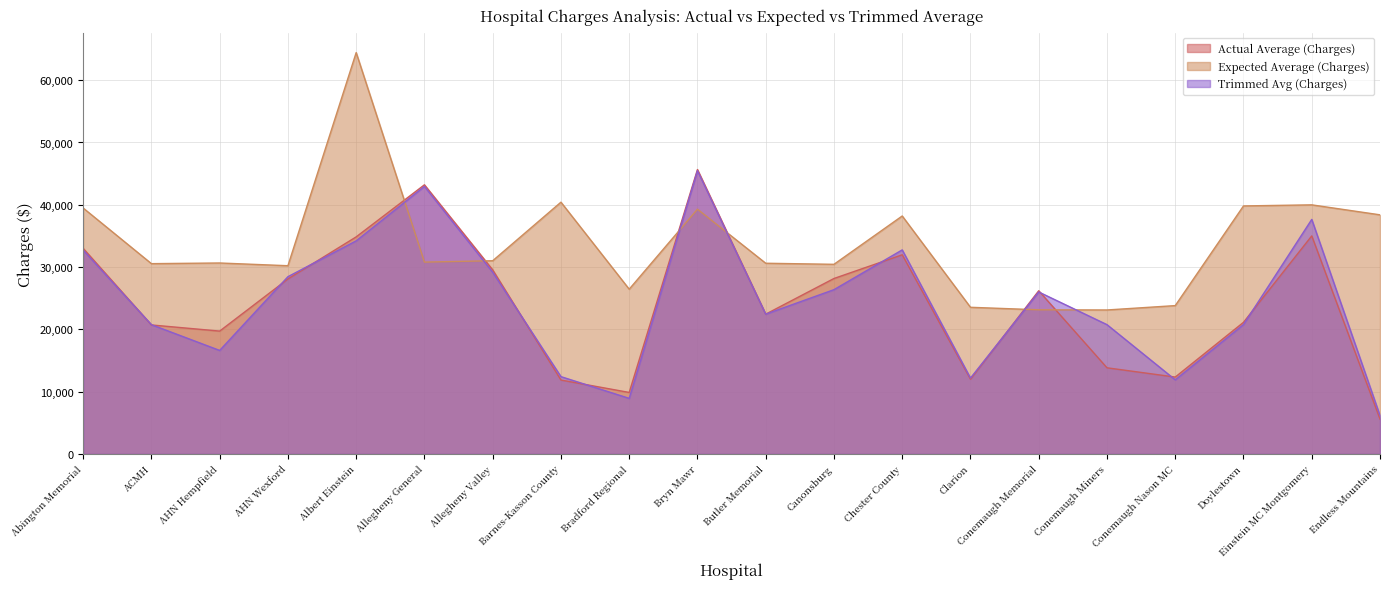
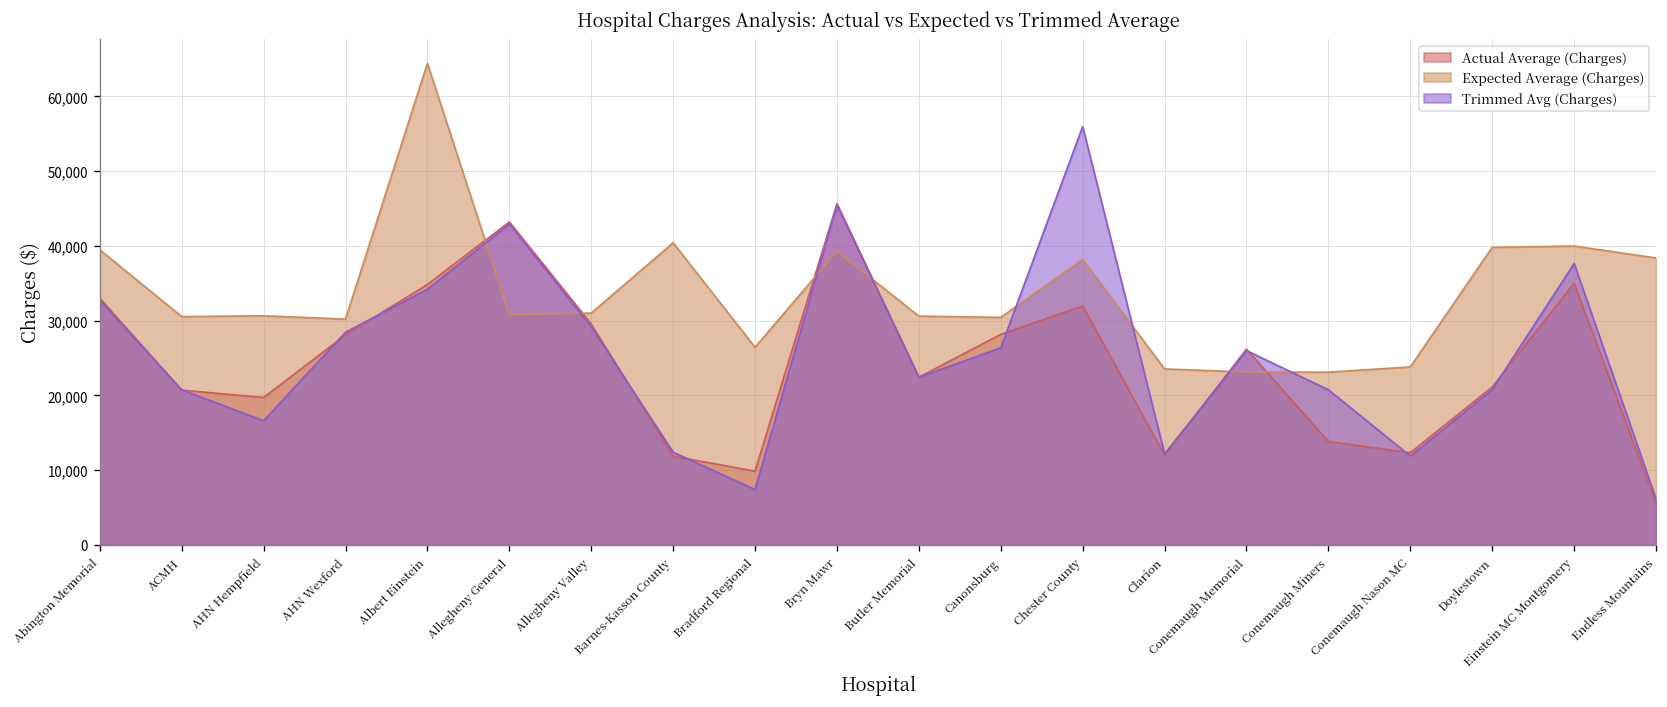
  {
    "Trimmed Avg (Charges)": {
      "AHN Hempfield": "17,000",
      "Albert Einstein": "34,000",
      "Barnes-Kasson County": "12,000",
-     "Bradford Regional": "9,000",
+     "Bradford Regional": "7,000",
      "Canonsburg": "26,000",
-     "Chester County": "33,000",
+     "Chester County": "56,000",
      "Conemaugh Miners": "21,000",
      "Conemaugh Nason MC": "12,000",
      "Einstein MC Montgomery": "38,000",
      "Endless Mountains": "6,000"
    }
  }
